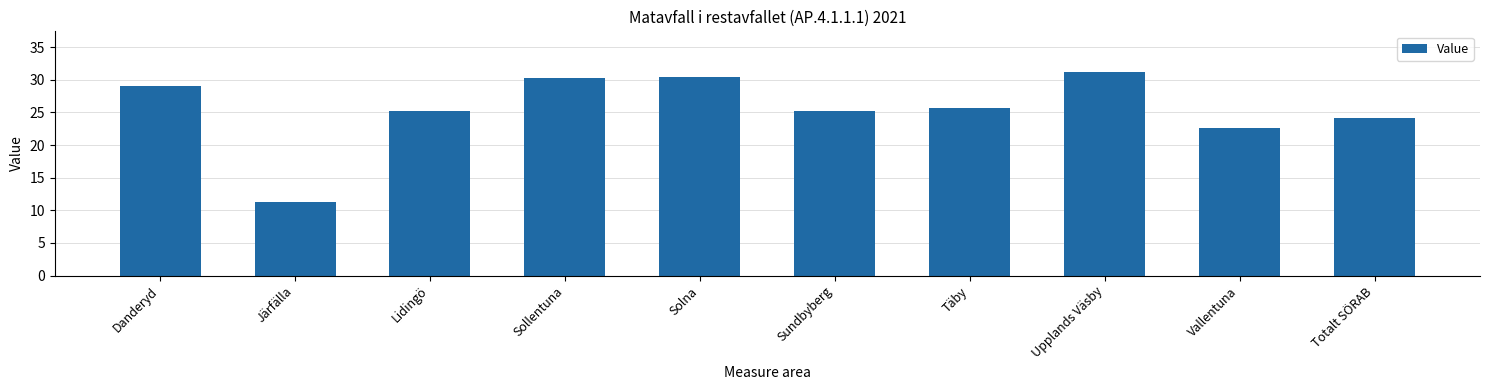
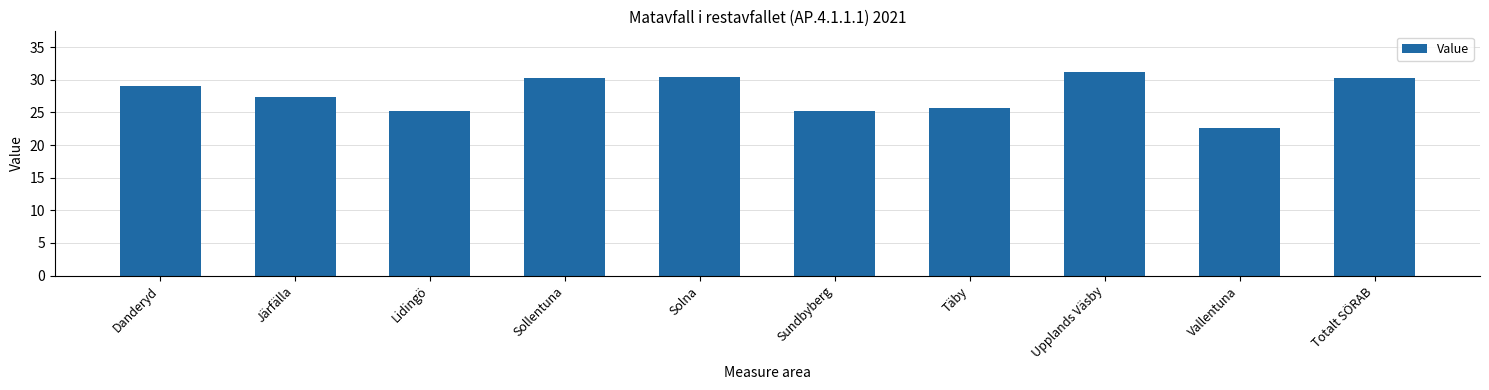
  {
    "Danderyd": 29,
-   "Järfälla": 11,
+   "Järfälla": 27,
    "Lidingö": 25,
    "Sollentuna": 30,
    "Solna": 31,
    "Sundbyberg": 25,
    "Täby": 26,
    "Upplands Väsby": 31,
    "Vallentuna": 23,
-   "Totalt SÖRAB": 24
+   "Totalt SÖRAB": 30
  }
